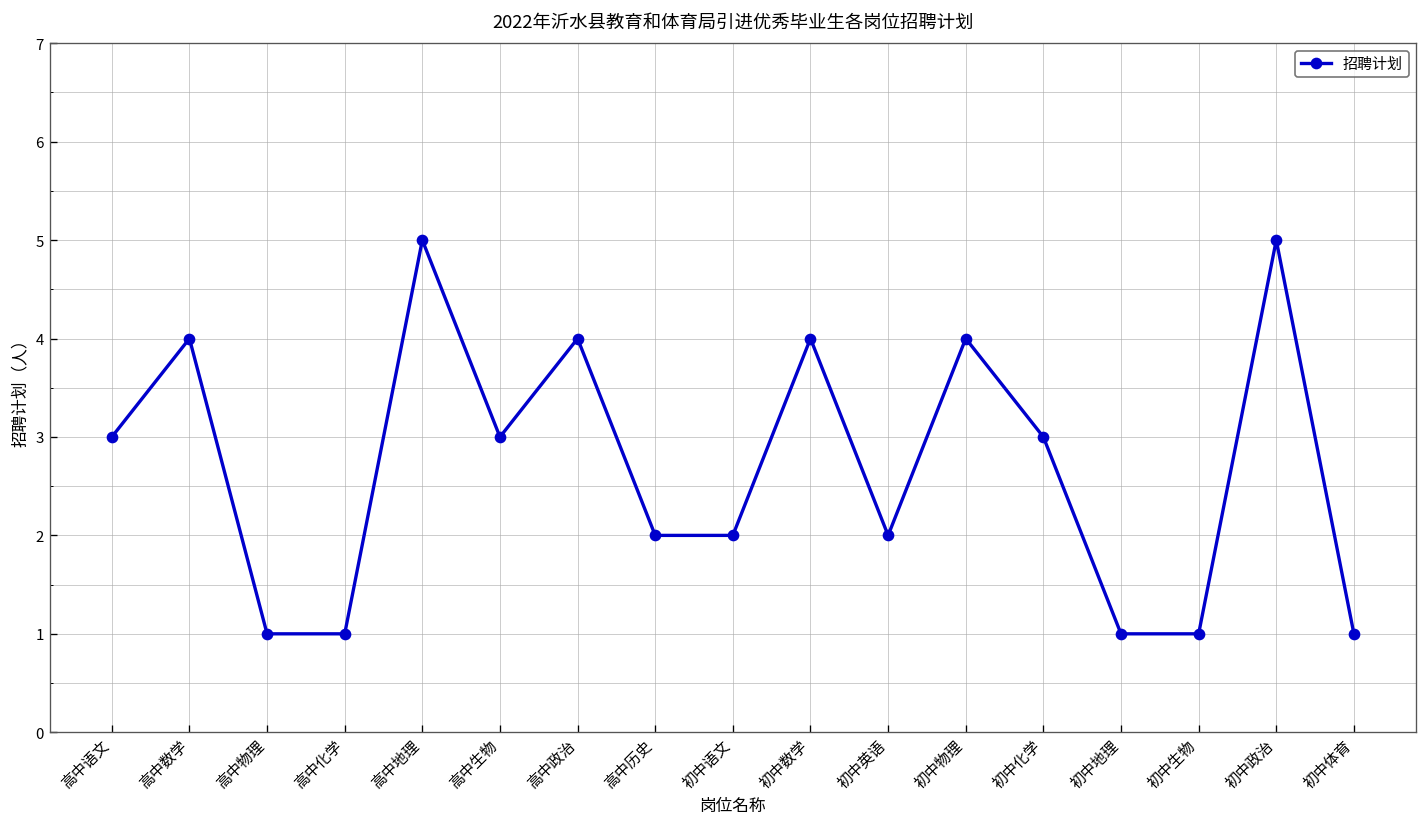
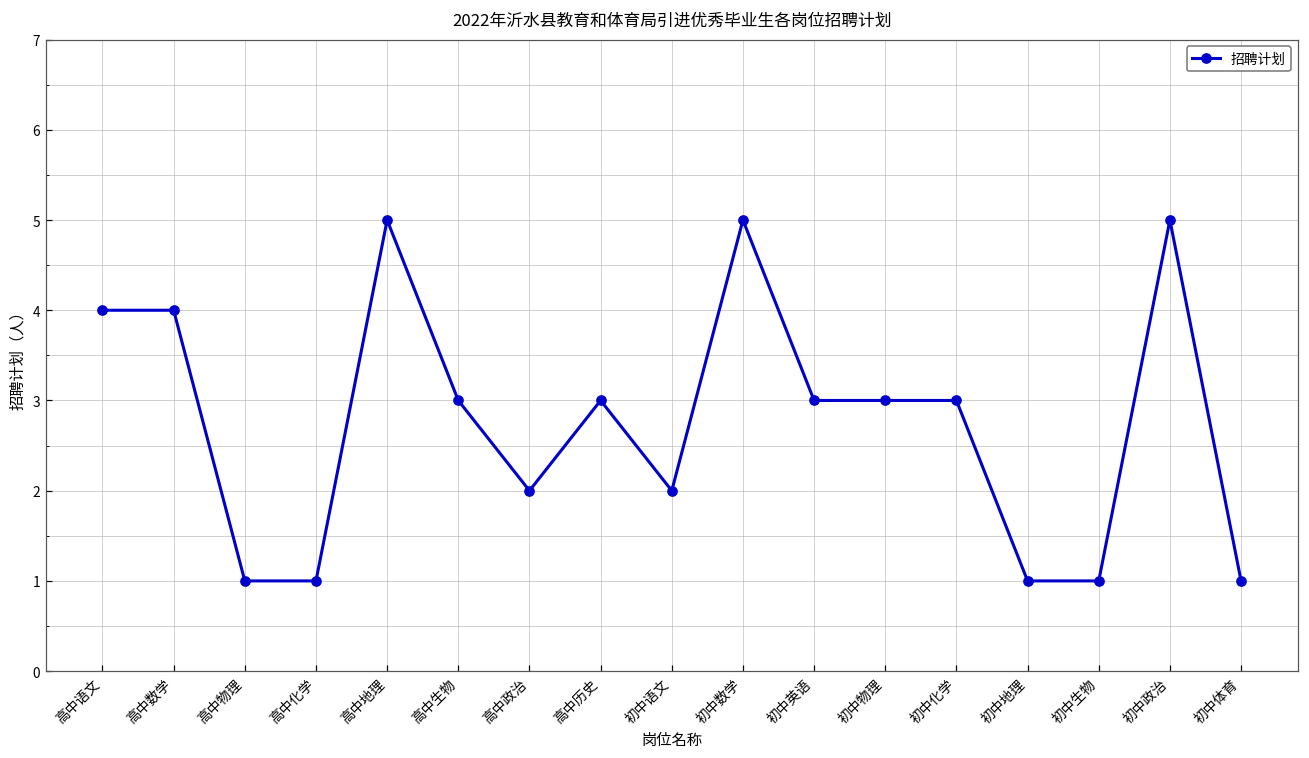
  {
-   "高中语文": 3,
+   "高中语文": 4,
    "高中数学": 4,
    "高中物理": 1,
    "高中化学": 1,
    "高中地理": 5,
    "高中生物": 3,
-   "高中政治": 4,
-   "高中历史": 2,
+   "高中政治": 2,
+   "高中历史": 3,
    "初中语文": 2,
-   "初中数学": 4,
-   "初中英语": 2,
-   "初中物理": 4,
+   "初中数学": 5,
+   "初中英语": 3,
+   "初中物理": 3,
    "初中化学": 3,
    "初中地理": 1,
    "初中生物": 1,
    "初中政治": 5,
    "初中体育": 1
  }
